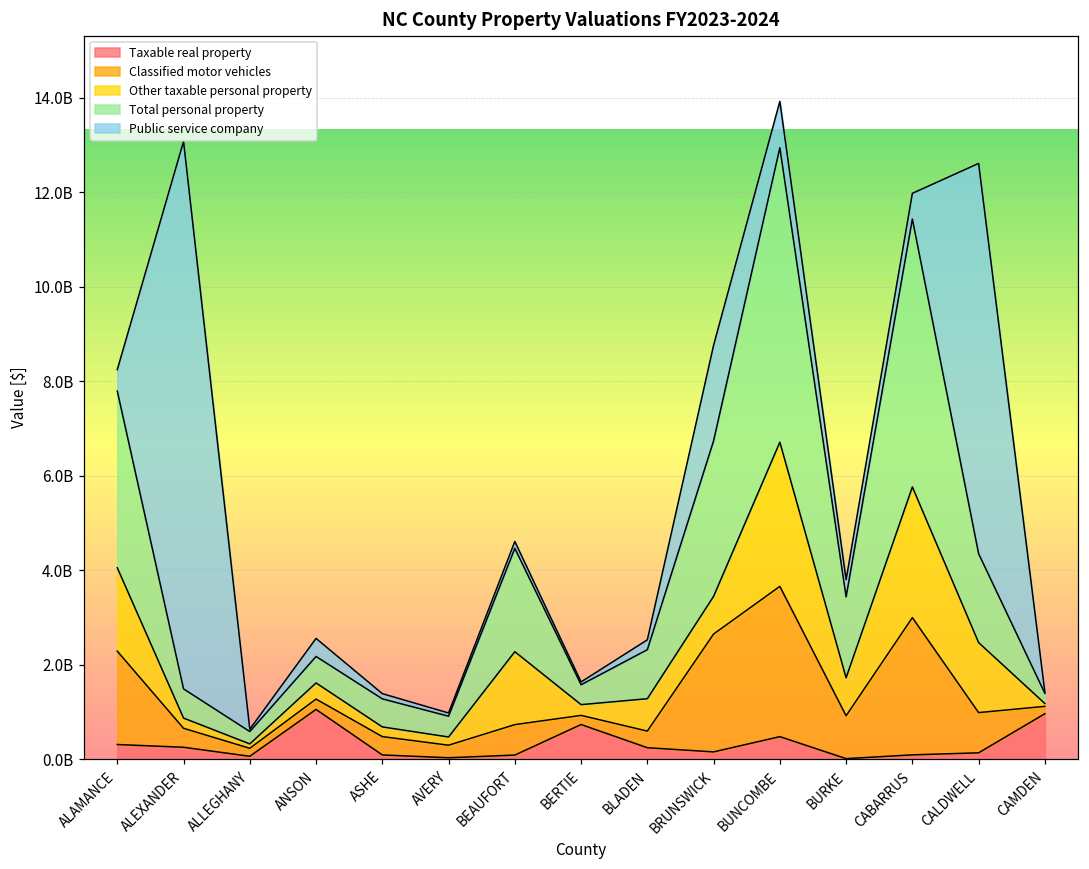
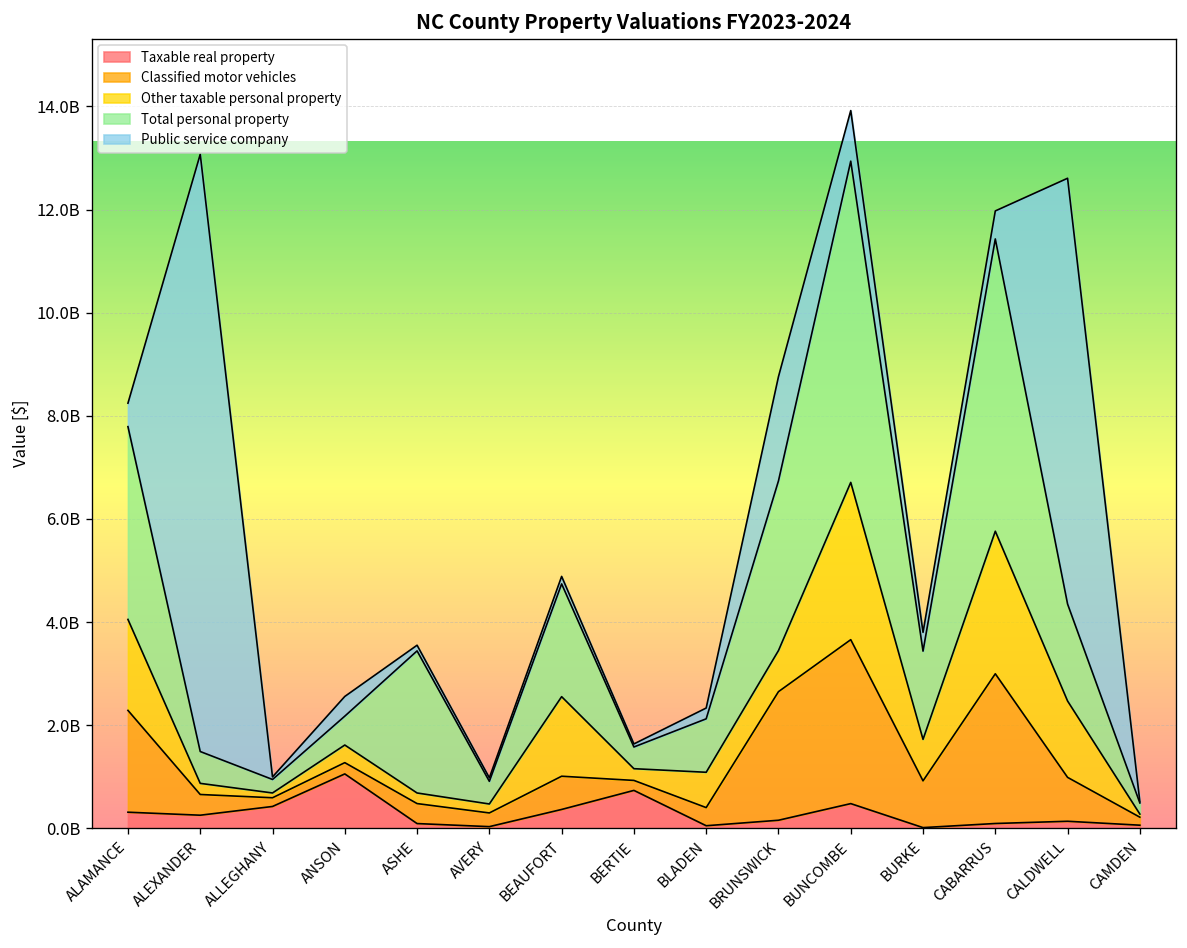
  {
    "Taxable real property": {
      "ALAMANCE": 300000000,
      "ALEXANDER": 300000000,
-     "ALLEGHANY": 100000000,
+     "ALLEGHANY": 400000000,
      "ANSON": 1100000000,
      "ASHE": 100000000,
      "AVERY": 0,
-     "BEAUFORT": 100000000,
+     "BEAUFORT": 400000000,
      "BERTIE": 700000000,
-     "BLADEN": 200000000,
+     "BLADEN": 100000000,
      "BRUNSWICK": 200000000,
      "BUNCOMBE": 500000000,
      "BURKE": 0,
      "CABARRUS": 100000000,
      "CALDWELL": 100000000,
-     "CAMDEN": 1000000000
+     "CAMDEN": 100000000
    },
    "Total personal property": {
      "ALAMANCE": 3700000000,
      "ALEXANDER": 600000000,
      "ANSON": 600000000,
-     "ASHE": 600000000,
+     "ASHE": 2800000000,
      "AVERY": 400000000,
      "BEAUFORT": 2200000000,
      "BERTIE": 400000000,
      "BLADEN": 1000000000,
      "BRUNSWICK": 3300000000,
      "BUNCOMBE": 6200000000,
      "BURKE": 1700000000,
      "CABARRUS": 5700000000,
      "CALDWELL": 1900000000
    },
    "Public service company": {
      "ALAMANCE": 500000000,
      "ALEXANDER": 11600000000,
      "ANSON": 400000000,
      "ASHE": 100000000,
      "AVERY": 100000000,
      "BEAUFORT": 100000000,
      "BERTIE": 100000000,
      "BLADEN": 200000000,
      "BRUNSWICK": 2000000000,
      "BUNCOMBE": 1000000000,
      "BURKE": 400000000,
      "CABARRUS": 500000000,
      "CALDWELL": 8300000000
    }
  }
